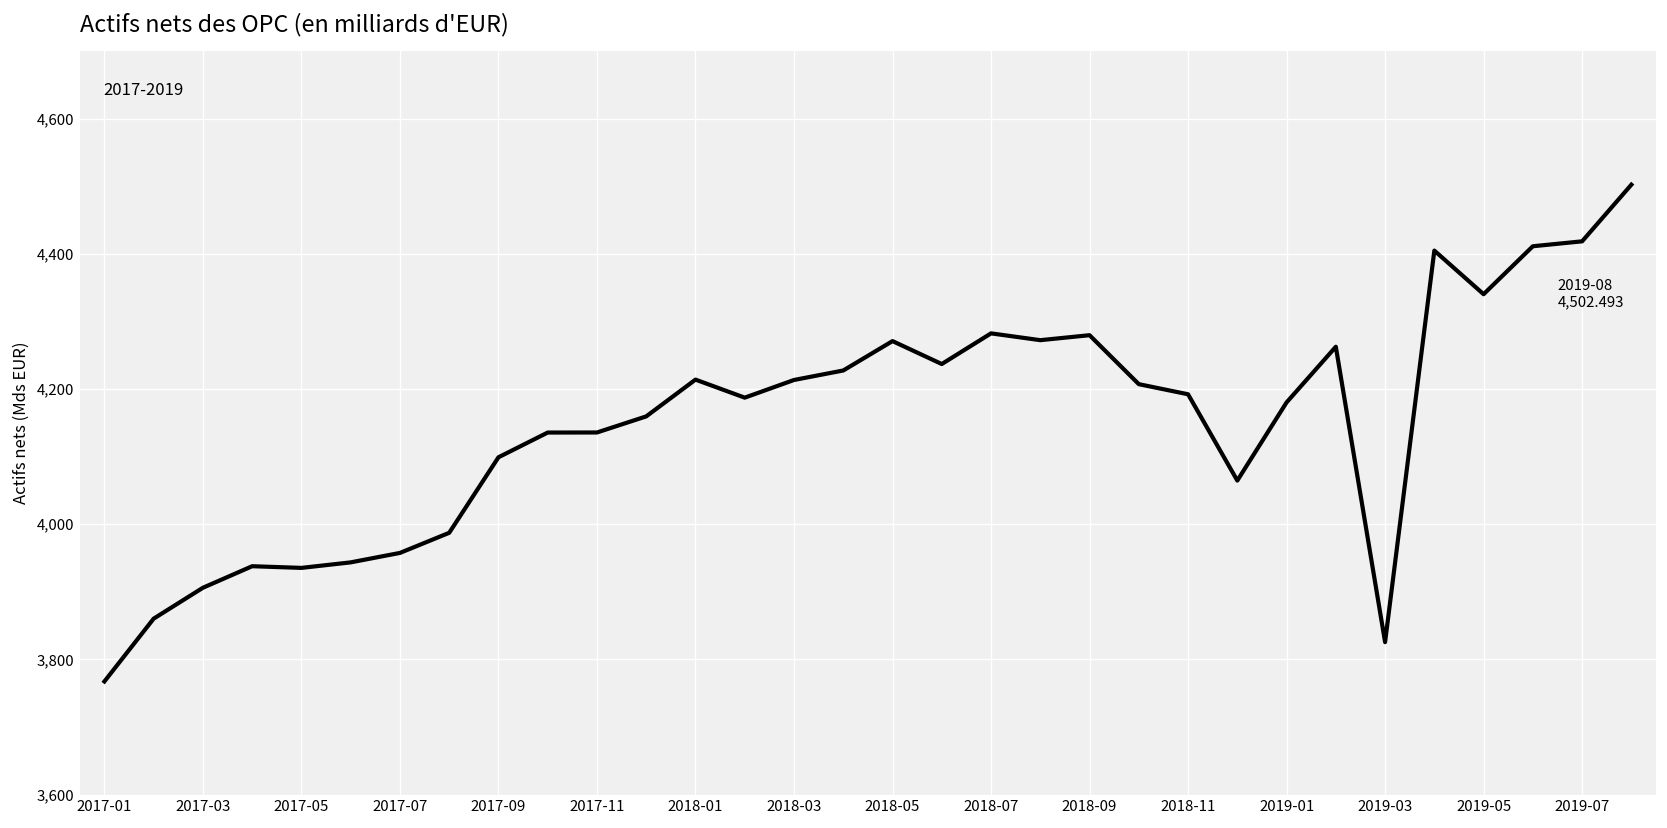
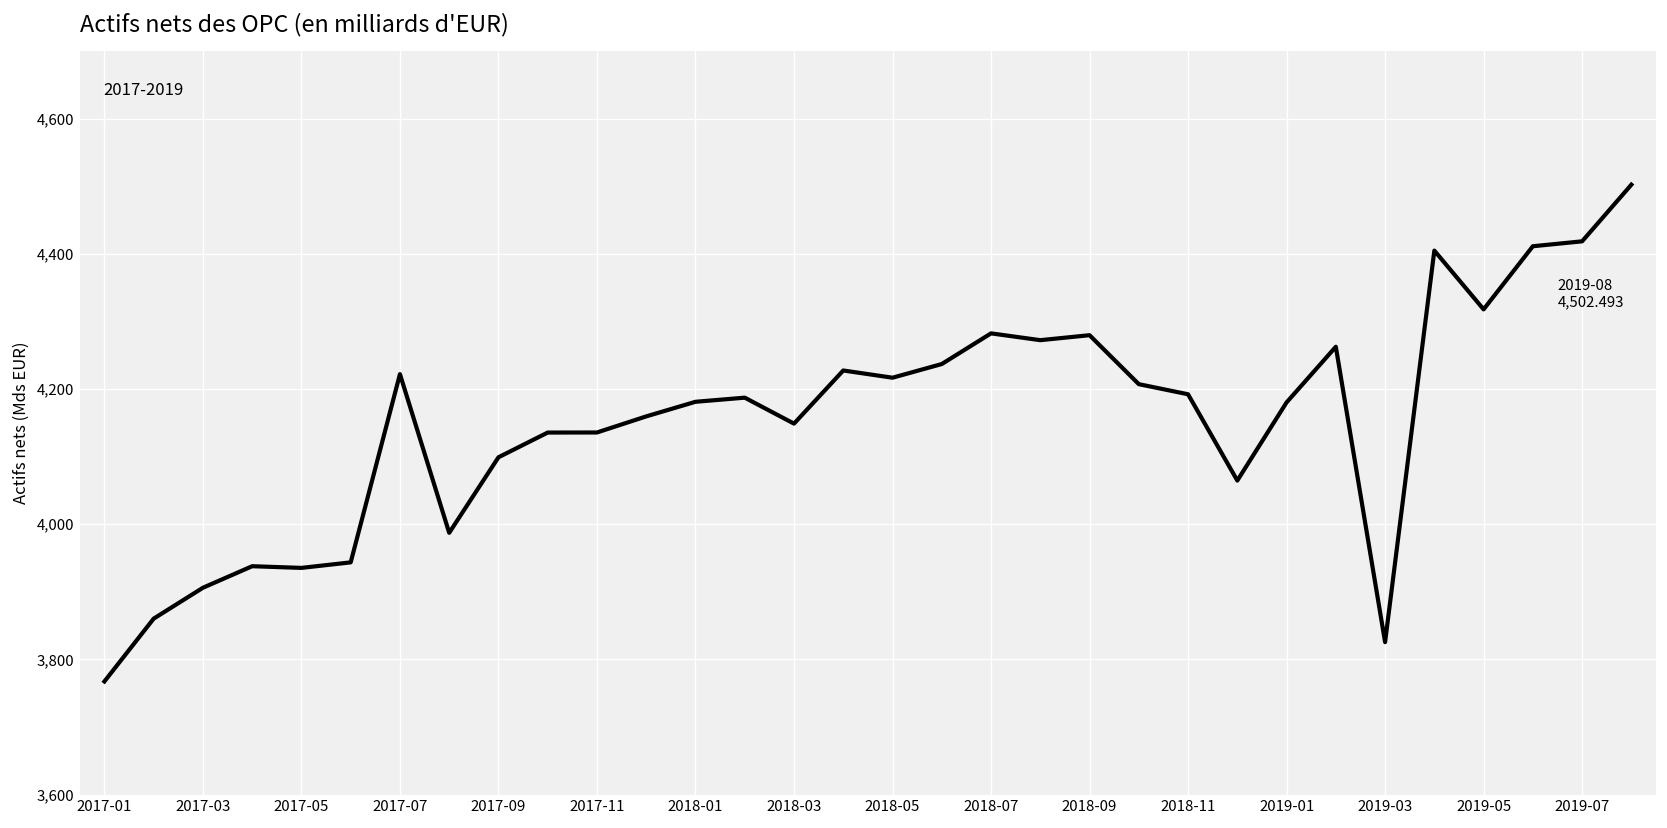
  {
    "2017-01": "3,770",
    "2017-03": "3,910",
    "2017-05": "3,940",
-   "2017-07": "3,960",
+   "2017-07": "4,220",
    "2017-09": "4,100",
    "2017-11": "4,140",
-   "2018-01": "4,210",
-   "2018-03": "4,210",
-   "2018-05": "4,270",
+   "2018-01": "4,180",
+   "2018-03": "4,150",
+   "2018-05": "4,220",
    "2018-07": "4,280",
    "2018-09": "4,280",
    "2018-11": "4,190",
    "2019-01": "4,180",
    "2019-03": "3,830",
-   "2019-05": "4,340",
+   "2019-05": "4,320",
    "2019-07": "4,420"
  }
